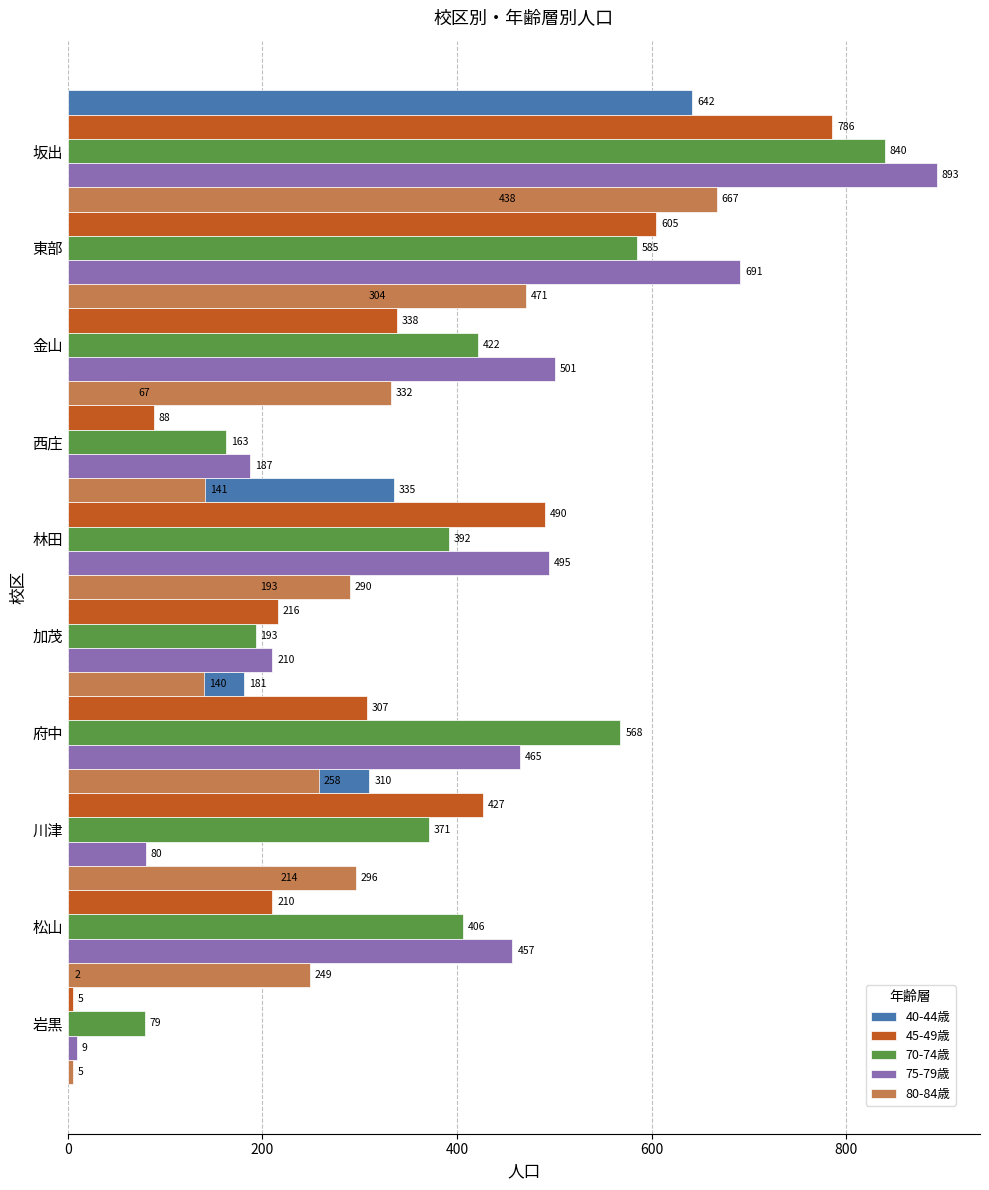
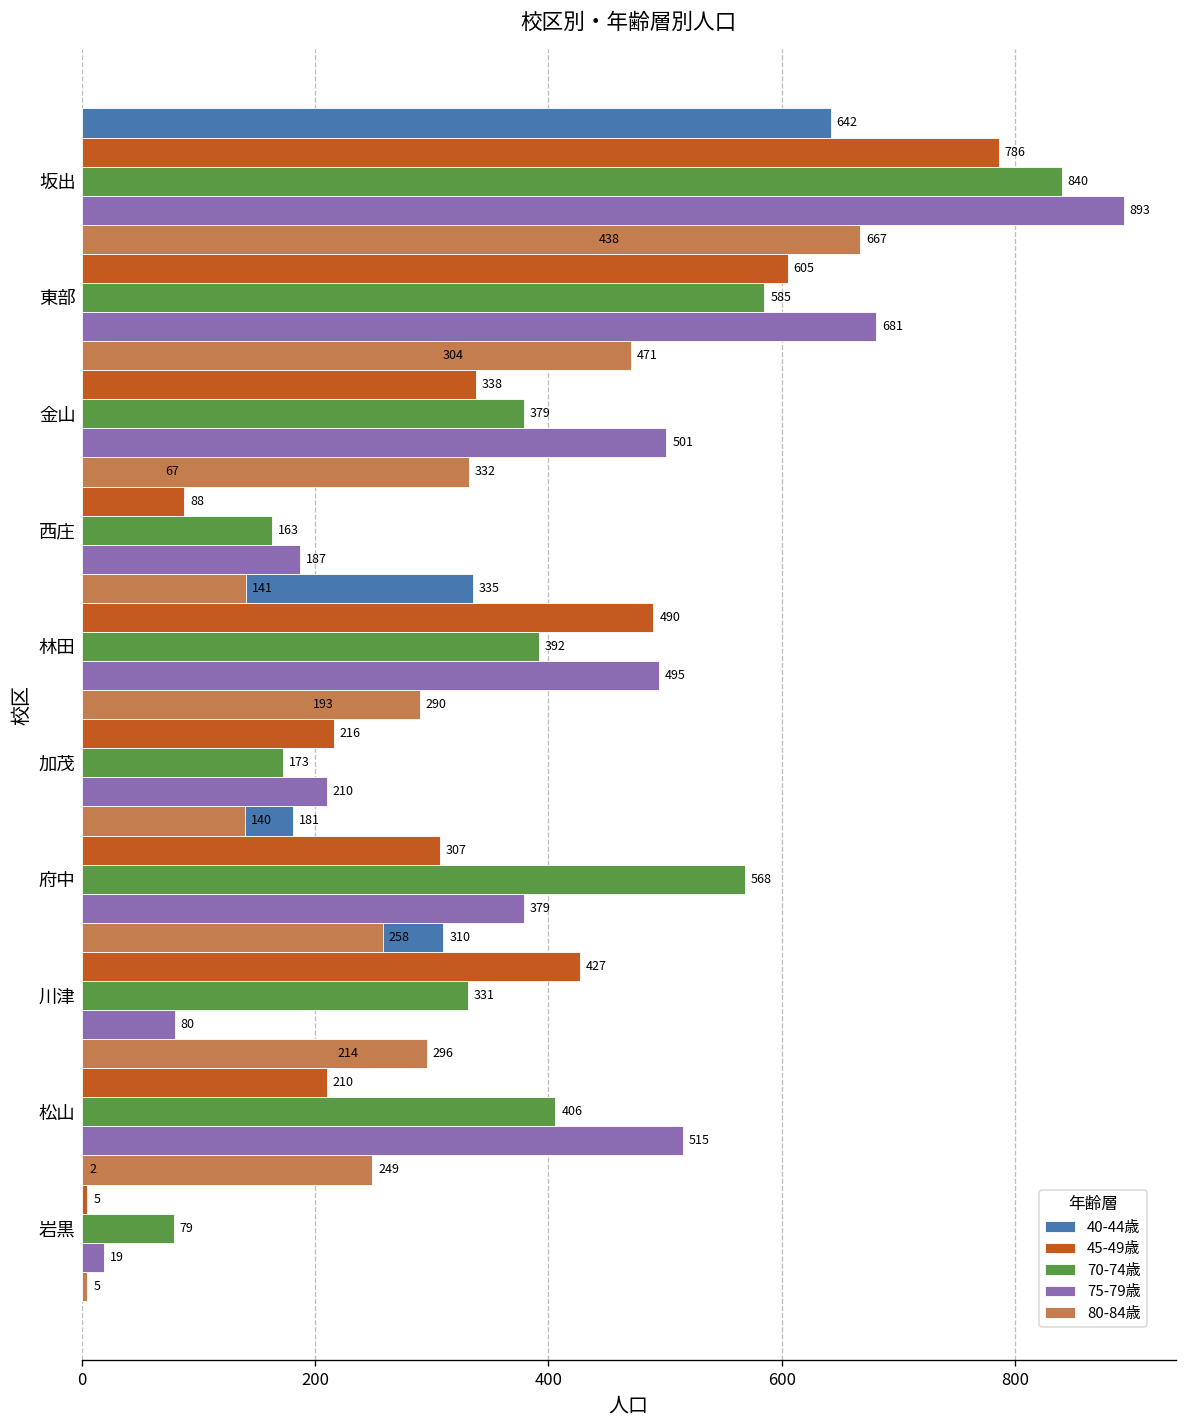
  {
    "70-74歳": {
      "坂出": 840,
      "東部": 585,
-     "金山": 422,
+     "金山": 379,
      "西庄": 163,
      "林田": 392,
-     "加茂": 193,
+     "加茂": 173,
      "府中": 568,
-     "川津": 371,
+     "川津": 331,
      "松山": 406,
      "岩黒": 79
    },
    "75-79歳": {
      "坂出": 893,
-     "東部": 691,
+     "東部": 681,
      "金山": 501,
      "西庄": 187,
      "林田": 495,
      "加茂": 210,
-     "府中": 465,
+     "府中": 379,
      "川津": 80,
-     "松山": 457,
-     "岩黒": 9
+     "松山": 515,
+     "岩黒": 19
    }
  }
